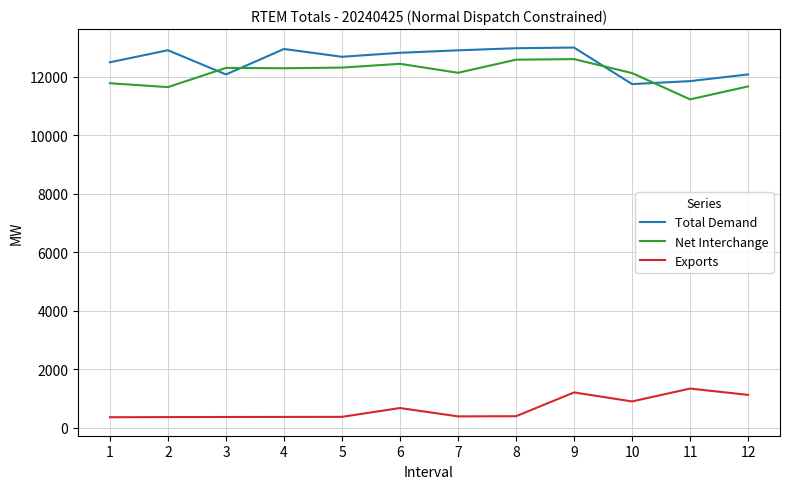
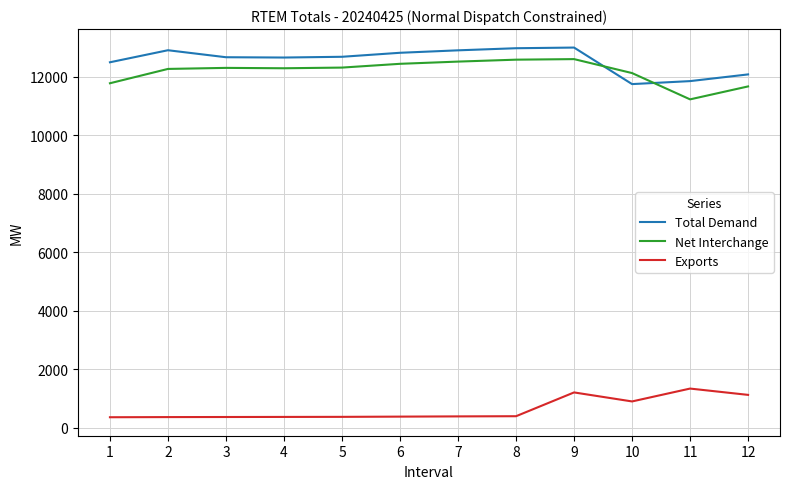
  {
    "Total Demand": {
      "1": 12500,
      "2": 12900,
-     "3": 12100,
-     "4": 13000,
+     "3": 12700,
+     "4": 12700,
      "5": 12700,
      "6": 12800,
      "7": 12900,
      "8": 13000,
      "9": 13000,
      "10": 11800,
      "11": 11900,
      "12": 12100
    },
    "Net Interchange": {
      "1": 11800,
-     "2": 11700,
+     "2": 12300,
      "3": 12300,
      "4": 12300,
      "5": 12300,
      "6": 12500,
-     "7": 12100,
+     "7": 12500,
      "8": 12600,
      "9": 12600,
      "10": 12100,
      "11": 11200,
      "12": 11700
    },
    "Exports": {
      "1": 400,
      "2": 400,
      "3": 400,
      "4": 400,
      "5": 400,
-     "6": 700,
+     "6": 400,
      "7": 400,
      "8": 400,
      "9": 1200,
      "10": 900,
      "11": 1300,
      "12": 1100
    }
  }
